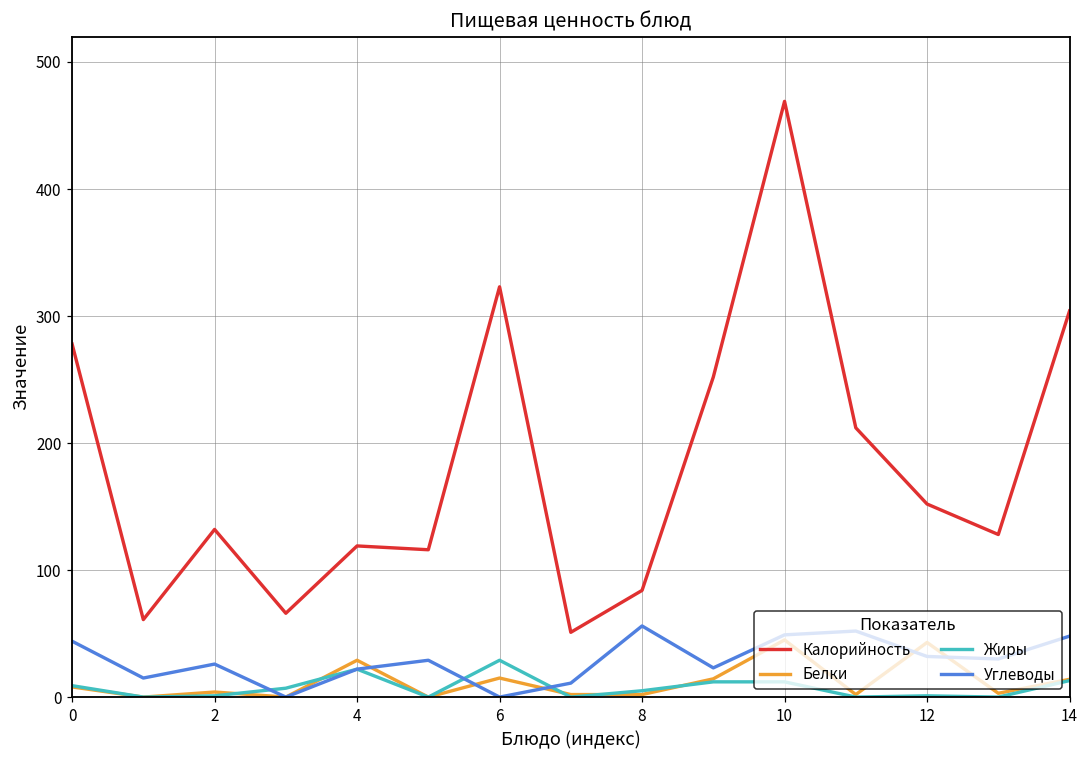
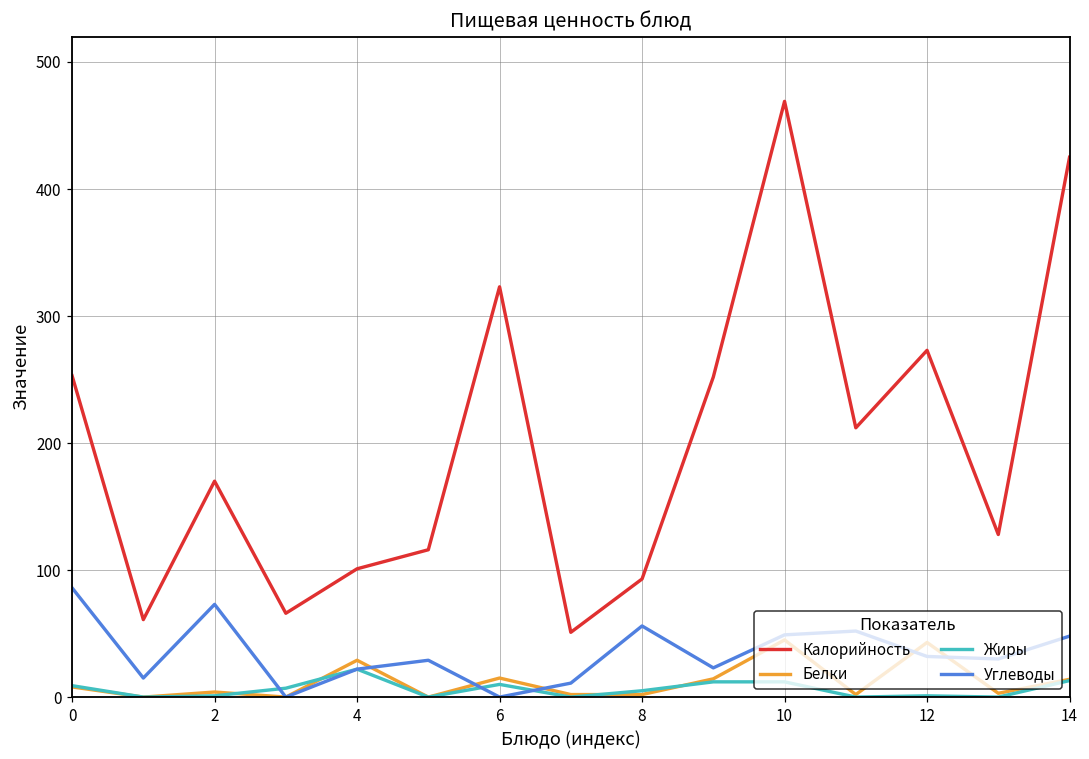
  {
    "Калорийность": {
-     "0": 278,
-     "2": 132,
-     "4": 119,
+     "0": 253,
+     "2": 170,
+     "4": 101,
      "6": 323,
-     "8": 84,
+     "8": 93,
      "10": 469,
-     "12": 152,
-     "14": 304
+     "12": 273,
+     "14": 425
    },
    "Белки": {
      "2": 4,
      "4": 29,
      "6": 15,
      "8": 2
    },
    "Жиры": {
      "2": 1,
-     "6": 29,
+     "6": 10,
      "8": 5,
      "12": 1
    },
    "Углеводы": {
-     "0": 44,
-     "2": 26,
+     "0": 86,
+     "2": 73,
      "6": 0,
      "8": 56,
      "14": 48
    }
  }
